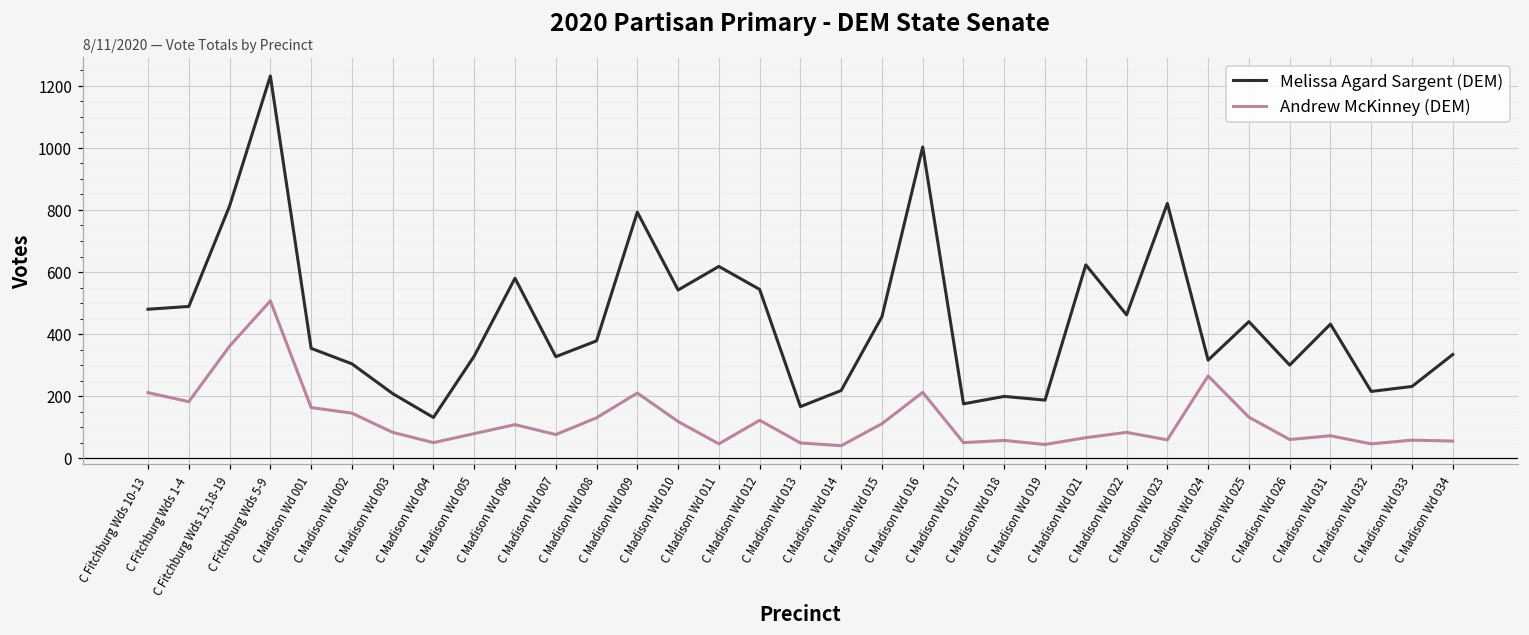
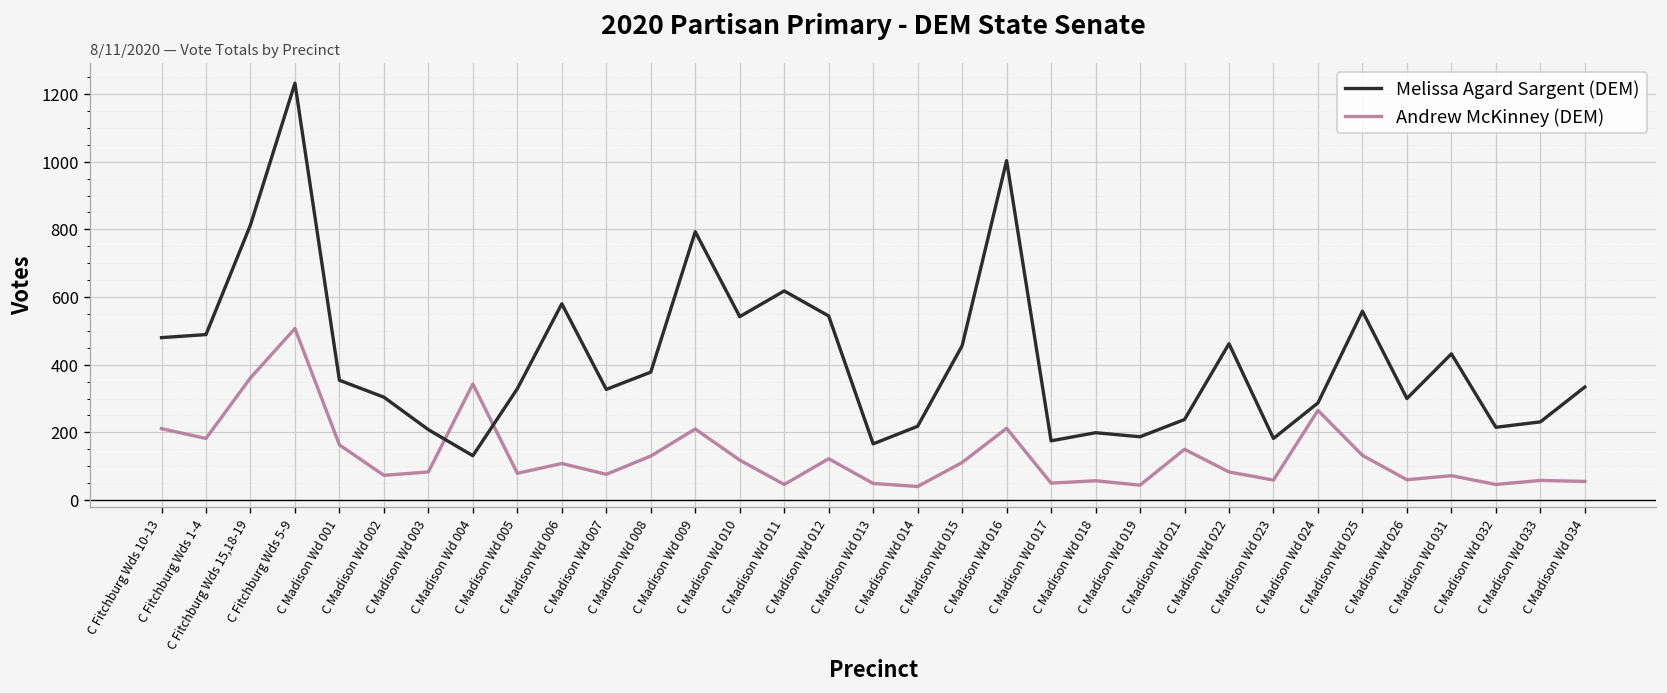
  {
    "Melissa Agard Sargent (DEM)": {
      "C Fitchburg Wds 10-13": 480,
      "C Fitchburg Wds 1-4": 490,
      "C Fitchburg Wds 15,18-19": 810,
      "C Madison Wd 001": 350,
      "C Madison Wd 002": 300,
      "C Madison Wd 003": 210,
      "C Madison Wd 004": 130,
      "C Madison Wd 005": 330,
      "C Madison Wd 006": 580,
      "C Madison Wd 007": 330,
      "C Madison Wd 008": 380,
      "C Madison Wd 009": 790,
      "C Madison Wd 010": 540,
      "C Madison Wd 011": 620,
      "C Madison Wd 012": 540,
      "C Madison Wd 013": 170,
      "C Madison Wd 014": 220,
      "C Madison Wd 015": 460,
      "C Madison Wd 016": 1000,
      "C Madison Wd 017": 180,
      "C Madison Wd 018": 200,
      "C Madison Wd 019": 190,
-     "C Madison Wd 021": 620,
+     "C Madison Wd 021": 240,
      "C Madison Wd 022": 460,
-     "C Madison Wd 023": 820,
-     "C Madison Wd 024": 320,
-     "C Madison Wd 025": 440,
+     "C Madison Wd 023": 180,
+     "C Madison Wd 024": 290,
+     "C Madison Wd 025": 560,
      "C Madison Wd 026": 300,
      "C Madison Wd 031": 430,
      "C Madison Wd 032": 220,
      "C Madison Wd 033": 230,
      "C Madison Wd 034": 330
    },
    "Andrew McKinney (DEM)": {
      "C Fitchburg Wds 10-13": 210,
      "C Fitchburg Wds 1-4": 180,
      "C Fitchburg Wds 15,18-19": 360,
      "C Fitchburg Wds 5-9": 510,
      "C Madison Wd 001": 160,
-     "C Madison Wd 002": 150,
+     "C Madison Wd 002": 70,
      "C Madison Wd 003": 80,
-     "C Madison Wd 004": 50,
+     "C Madison Wd 004": 340,
      "C Madison Wd 005": 80,
      "C Madison Wd 006": 110,
      "C Madison Wd 007": 80,
      "C Madison Wd 008": 130,
      "C Madison Wd 009": 210,
      "C Madison Wd 010": 120,
      "C Madison Wd 011": 50,
      "C Madison Wd 012": 120,
      "C Madison Wd 013": 50,
      "C Madison Wd 014": 40,
      "C Madison Wd 015": 110,
      "C Madison Wd 016": 210,
      "C Madison Wd 017": 50,
      "C Madison Wd 018": 60,
      "C Madison Wd 019": 40,
-     "C Madison Wd 021": 70,
+     "C Madison Wd 021": 150,
      "C Madison Wd 022": 80,
      "C Madison Wd 023": 60,
      "C Madison Wd 024": 270,
      "C Madison Wd 025": 130,
      "C Madison Wd 026": 60,
      "C Madison Wd 031": 70,
      "C Madison Wd 032": 50,
      "C Madison Wd 033": 60,
      "C Madison Wd 034": 60
    }
  }
